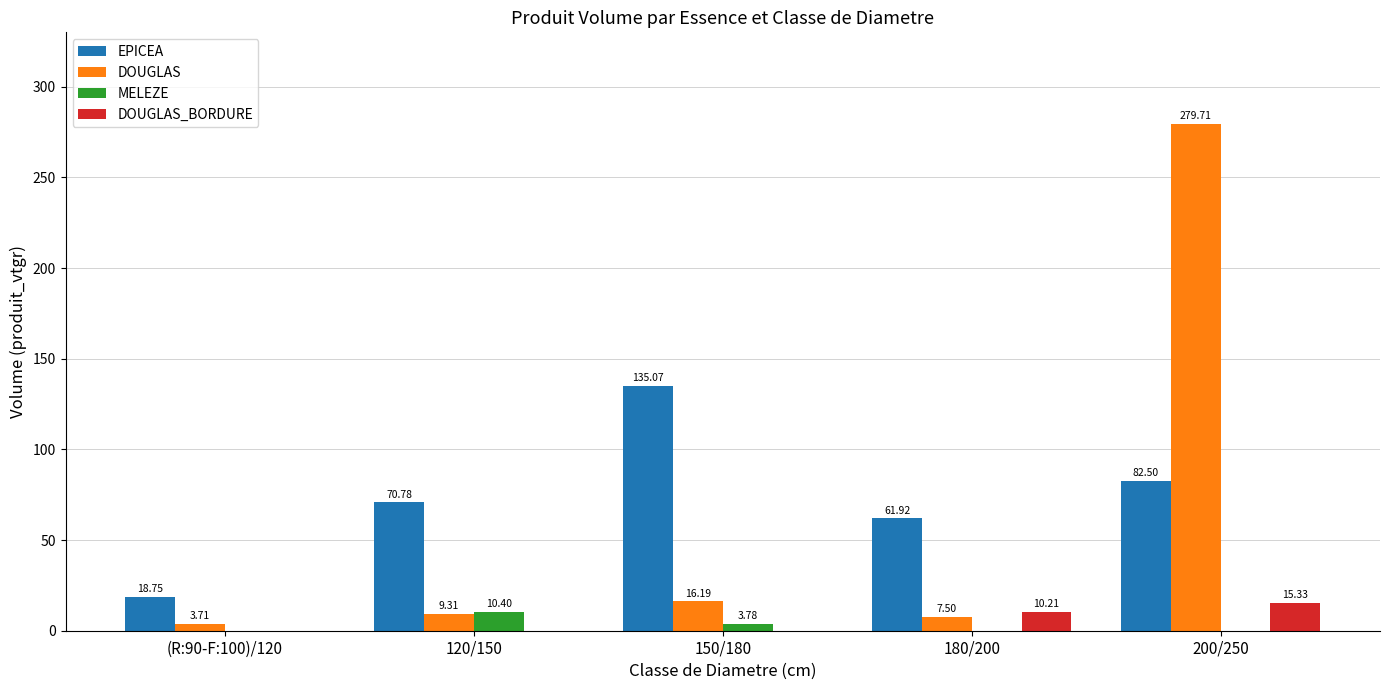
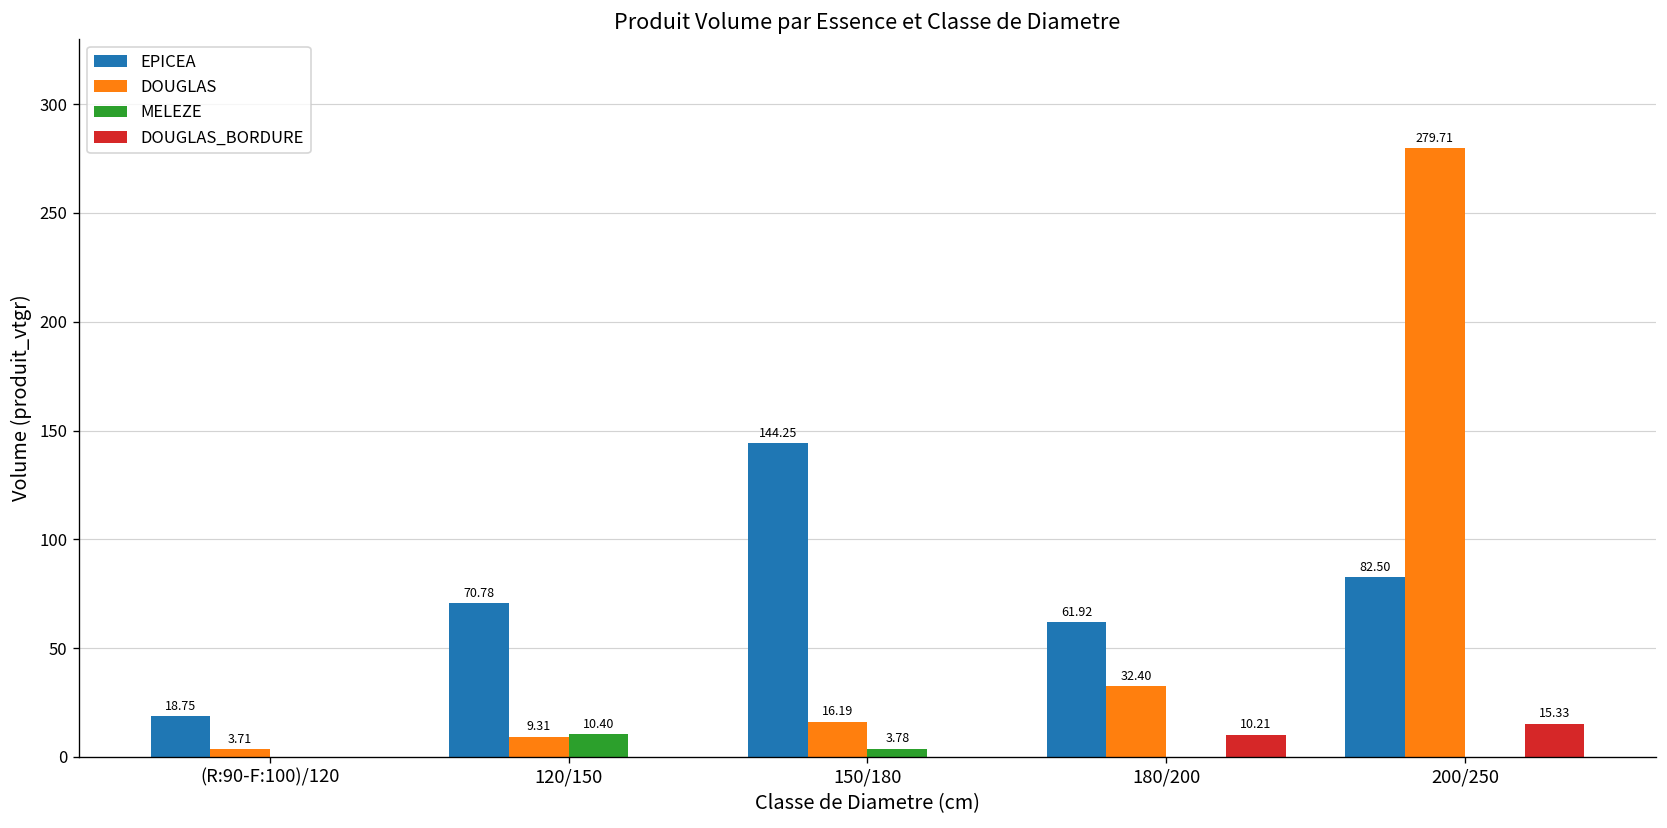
  {
    "EPICEA": {
      "(R:90-F:100)/120": 18.75,
      "120/150": 70.78,
-     "150/180": 135.07,
+     "150/180": 144.25,
      "180/200": 61.92,
      "200/250": 82.50
    },
    "DOUGLAS": {
      "(R:90-F:100)/120": 3.71,
      "120/150": 9.31,
      "150/180": 16.19,
-     "180/200": 7.50,
+     "180/200": 32.40,
      "200/250": 279.71
    },
    "MELEZE": {
      "120/150": 10.40,
      "150/180": 3.78
    },
    "DOUGLAS_BORDURE": {
      "180/200": 10.21,
      "200/250": 15.33
    }
  }
